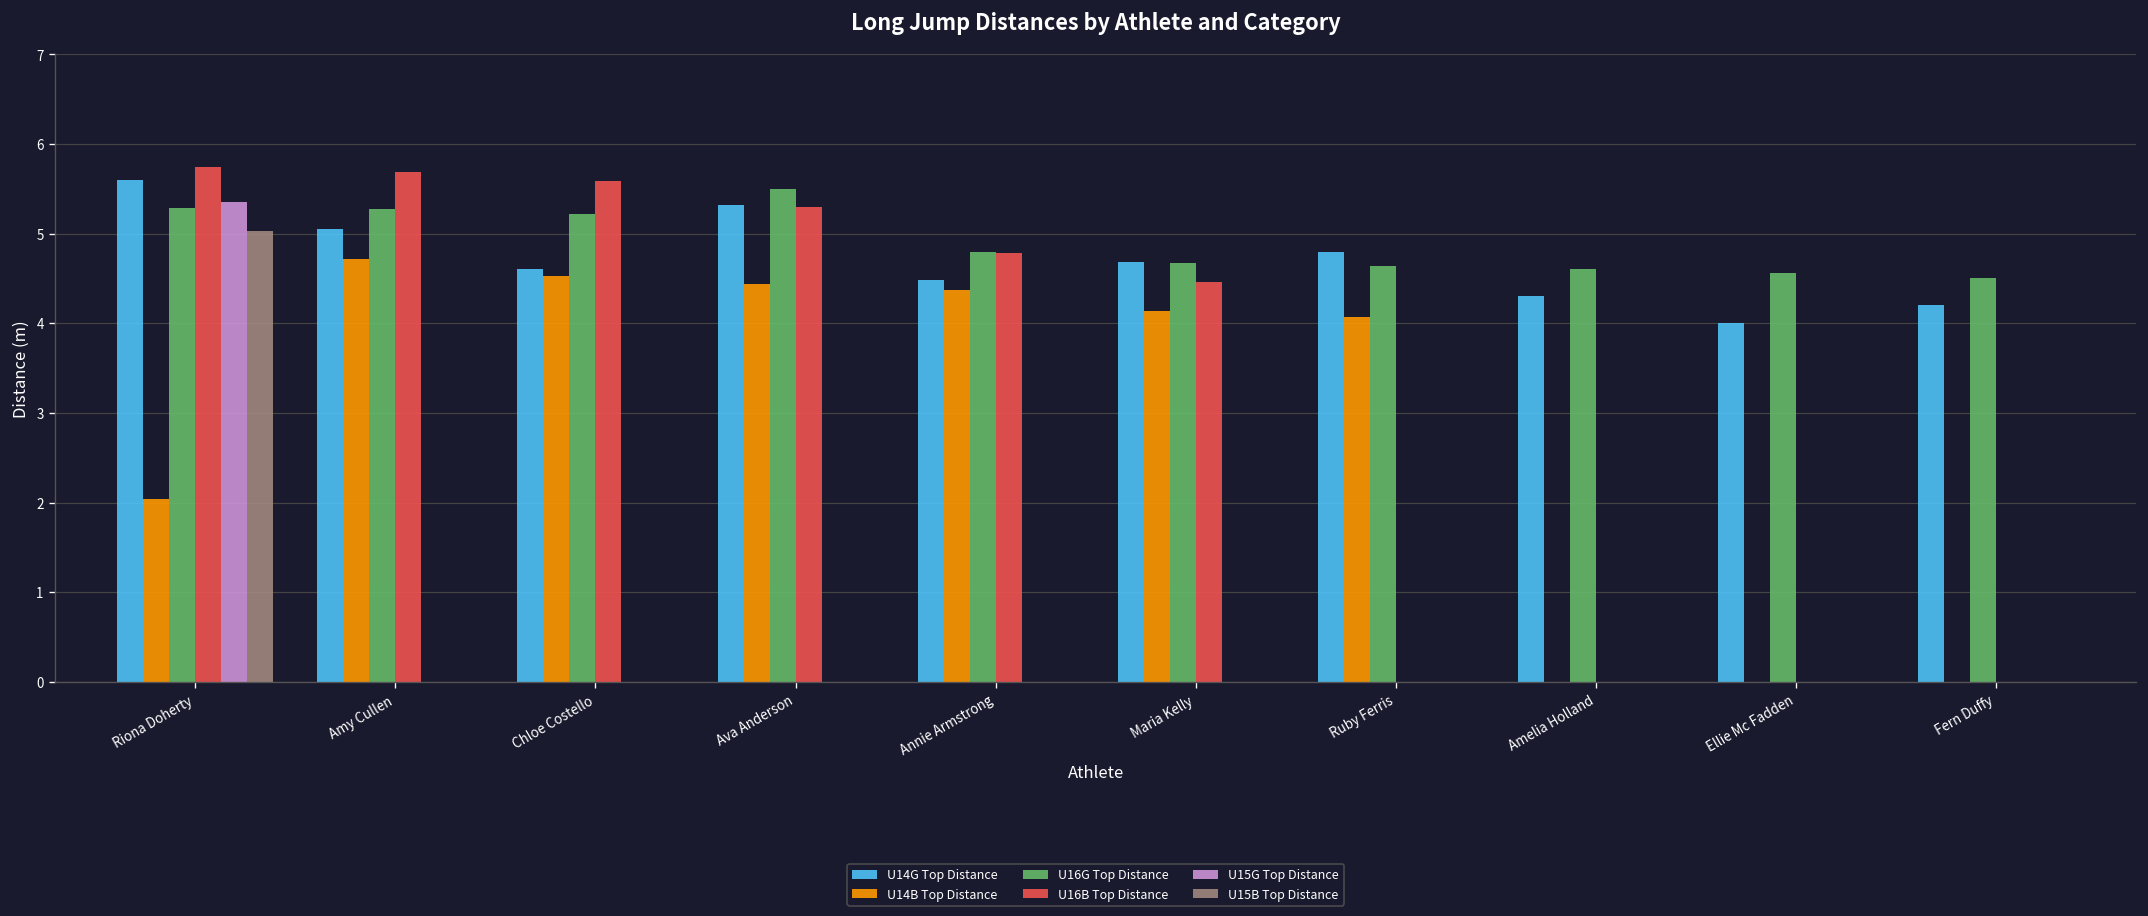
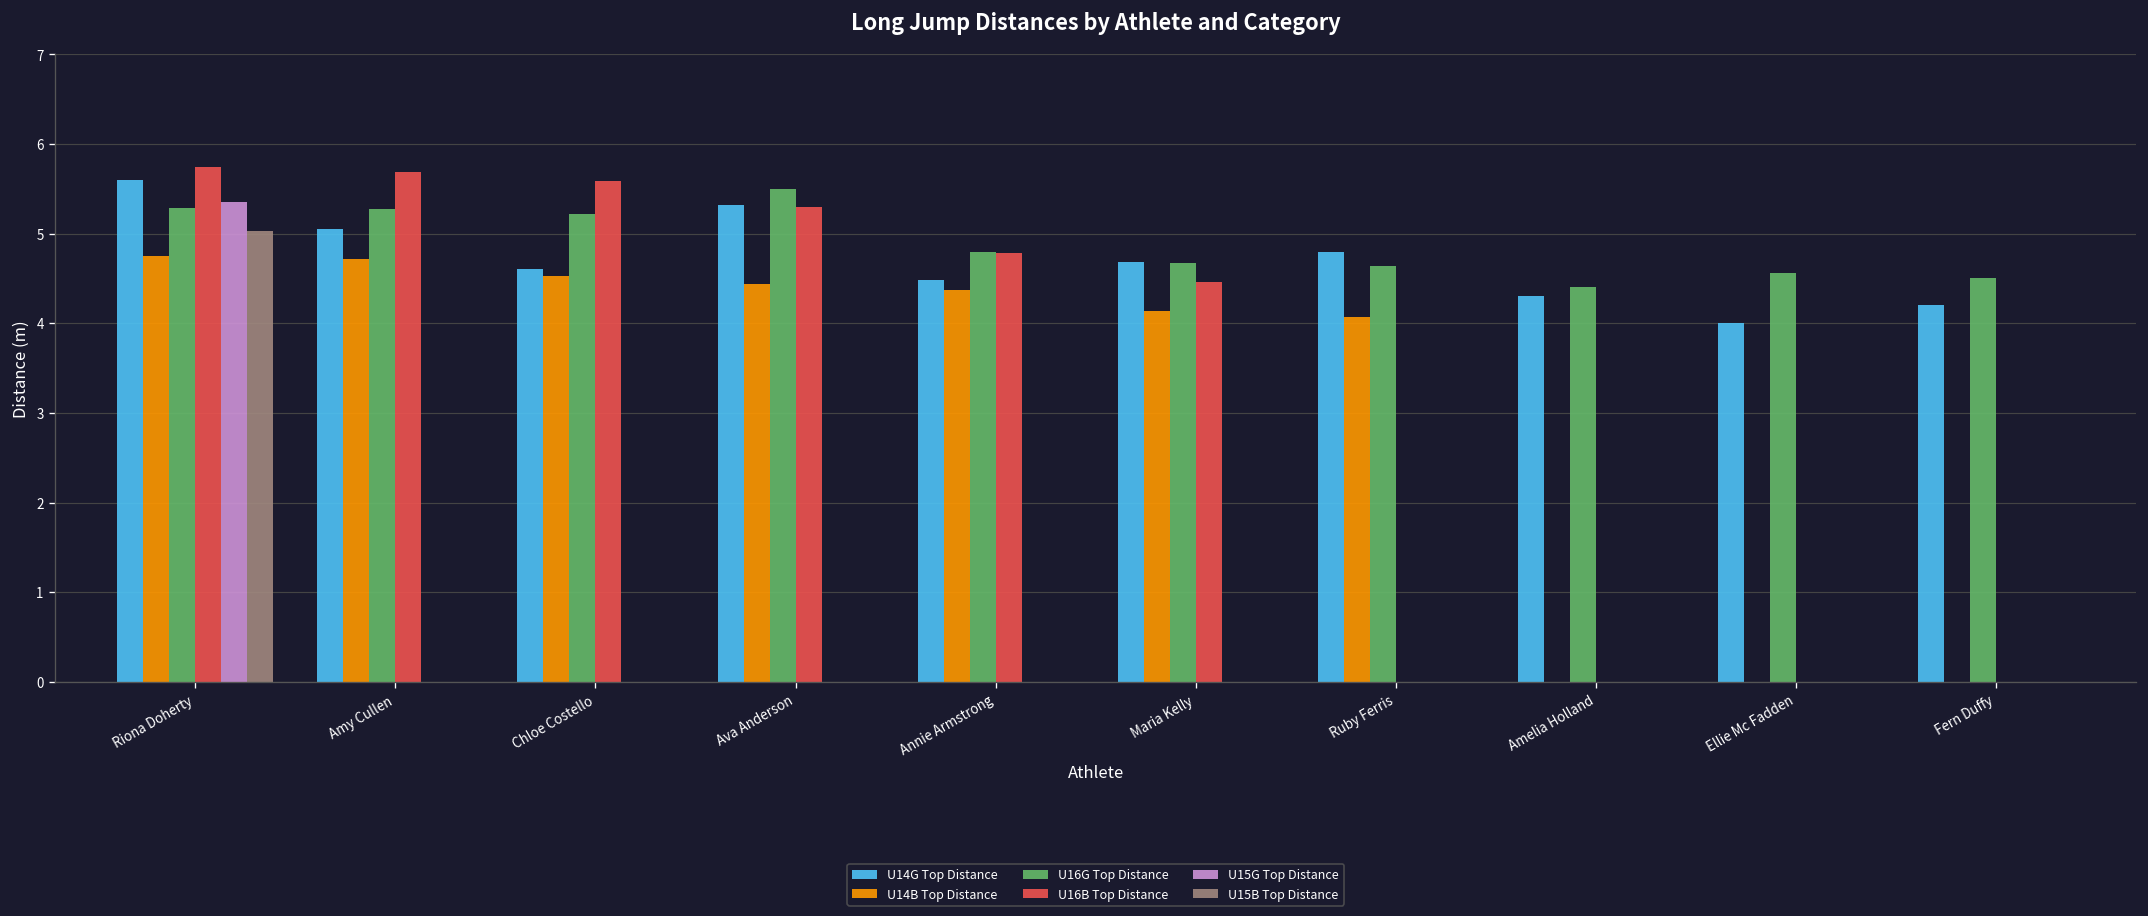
  {
    "U14G Top Distance": {
      "Riona Doherty": 5.6,
      "Amy Cullen": 5.1,
      "Chloe Costello": 4.6,
      "Ava Anderson": 5.3,
      "Annie Armstrong": 4.5,
      "Maria Kelly": 4.7,
      "Ruby Ferris": 4.8,
      "Amelia Holland": 4.3,
      "Ellie Mc Fadden": 4.0,
      "Fern Duffy": 4.2
    },
    "U14B Top Distance": {
-     "Riona Doherty": 2.0,
+     "Riona Doherty": 4.8,
      "Amy Cullen": 4.7,
      "Chloe Costello": 4.5,
      "Ava Anderson": 4.4,
      "Annie Armstrong": 4.4,
      "Maria Kelly": 4.1,
      "Ruby Ferris": 4.1,
      "Amelia Holland": 0.0,
      "Ellie Mc Fadden": 0.0,
      "Fern Duffy": 0.0
    },
    "U16G Top Distance": {
      "Riona Doherty": 5.3,
      "Amy Cullen": 5.3,
      "Chloe Costello": 5.2,
      "Ava Anderson": 5.5,
      "Annie Armstrong": 4.8,
      "Maria Kelly": 4.7,
      "Ruby Ferris": 4.6,
-     "Amelia Holland": 4.6,
+     "Amelia Holland": 4.4,
      "Ellie Mc Fadden": 4.6,
      "Fern Duffy": 4.5
    },
    "U16B Top Distance": {
      "Riona Doherty": 5.7,
      "Amy Cullen": 5.7,
      "Chloe Costello": 5.6,
      "Ava Anderson": 5.3,
      "Annie Armstrong": 4.8,
      "Maria Kelly": 4.5,
      "Ruby Ferris": 0.0,
      "Amelia Holland": 0.0,
      "Ellie Mc Fadden": 0.0,
      "Fern Duffy": 0.0
    },
    "U15G Top Distance": {
      "Riona Doherty": 5.4,
      "Amy Cullen": 0.0,
      "Chloe Costello": 0.0,
      "Ava Anderson": 0.0,
      "Annie Armstrong": 0.0,
      "Maria Kelly": 0.0,
      "Ruby Ferris": 0.0,
      "Amelia Holland": 0.0,
      "Ellie Mc Fadden": 0.0,
      "Fern Duffy": 0.0
    },
    "U15B Top Distance": {
      "Riona Doherty": 5.0,
      "Amy Cullen": 0.0,
      "Chloe Costello": 0.0,
      "Ava Anderson": 0.0,
      "Annie Armstrong": 0.0,
      "Maria Kelly": 0.0,
      "Ruby Ferris": 0.0,
      "Amelia Holland": 0.0,
      "Ellie Mc Fadden": 0.0,
      "Fern Duffy": 0.0
    }
  }
